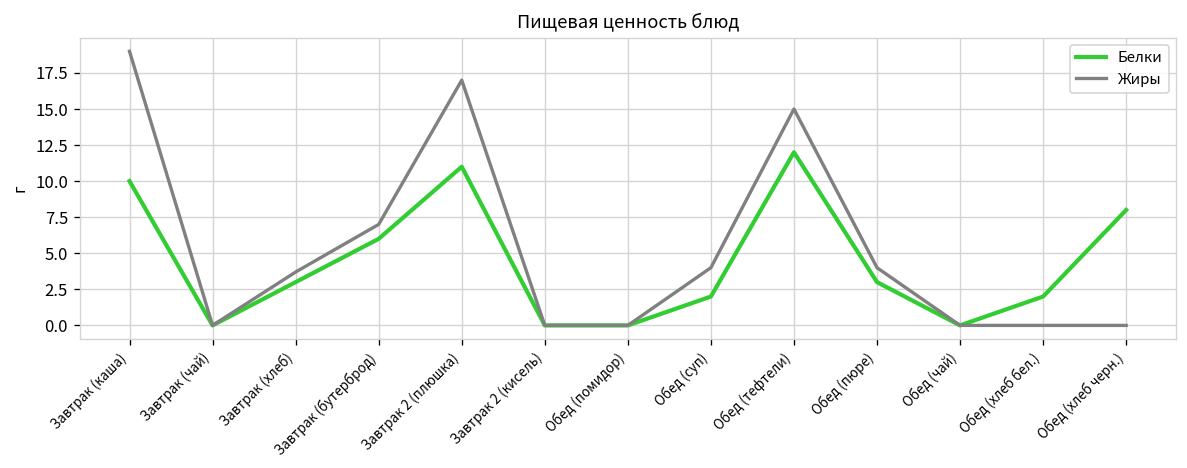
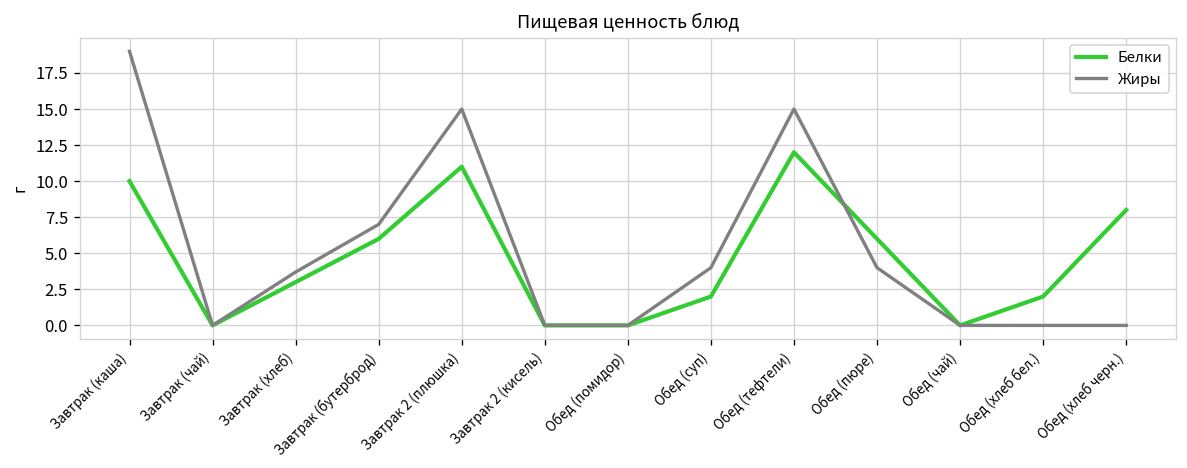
  {
    "Белки": {
      "Завтрак (каша)": 10,
      "Завтрак (хлеб)": 3,
      "Завтрак (бутерброд)": 6,
      "Завтрак 2 (плюшка)": 11,
      "Обед (суп)": 2,
      "Обед (тефтели)": 12,
-     "Обед (пюре)": 3,
+     "Обед (пюре)": 6,
      "Обед (хлеб бел.)": 2,
      "Обед (хлеб черн.)": 8
    },
    "Жиры": {
      "Завтрак (каша)": 19,
      "Завтрак (хлеб)": 3.7,
      "Завтрак (бутерброд)": 7,
-     "Завтрак 2 (плюшка)": 17,
+     "Завтрак 2 (плюшка)": 15,
      "Обед (суп)": 4,
      "Обед (тефтели)": 15,
      "Обед (пюре)": 4,
      "Обед (хлеб бел.)": 0,
      "Обед (хлеб черн.)": 0
    }
  }
